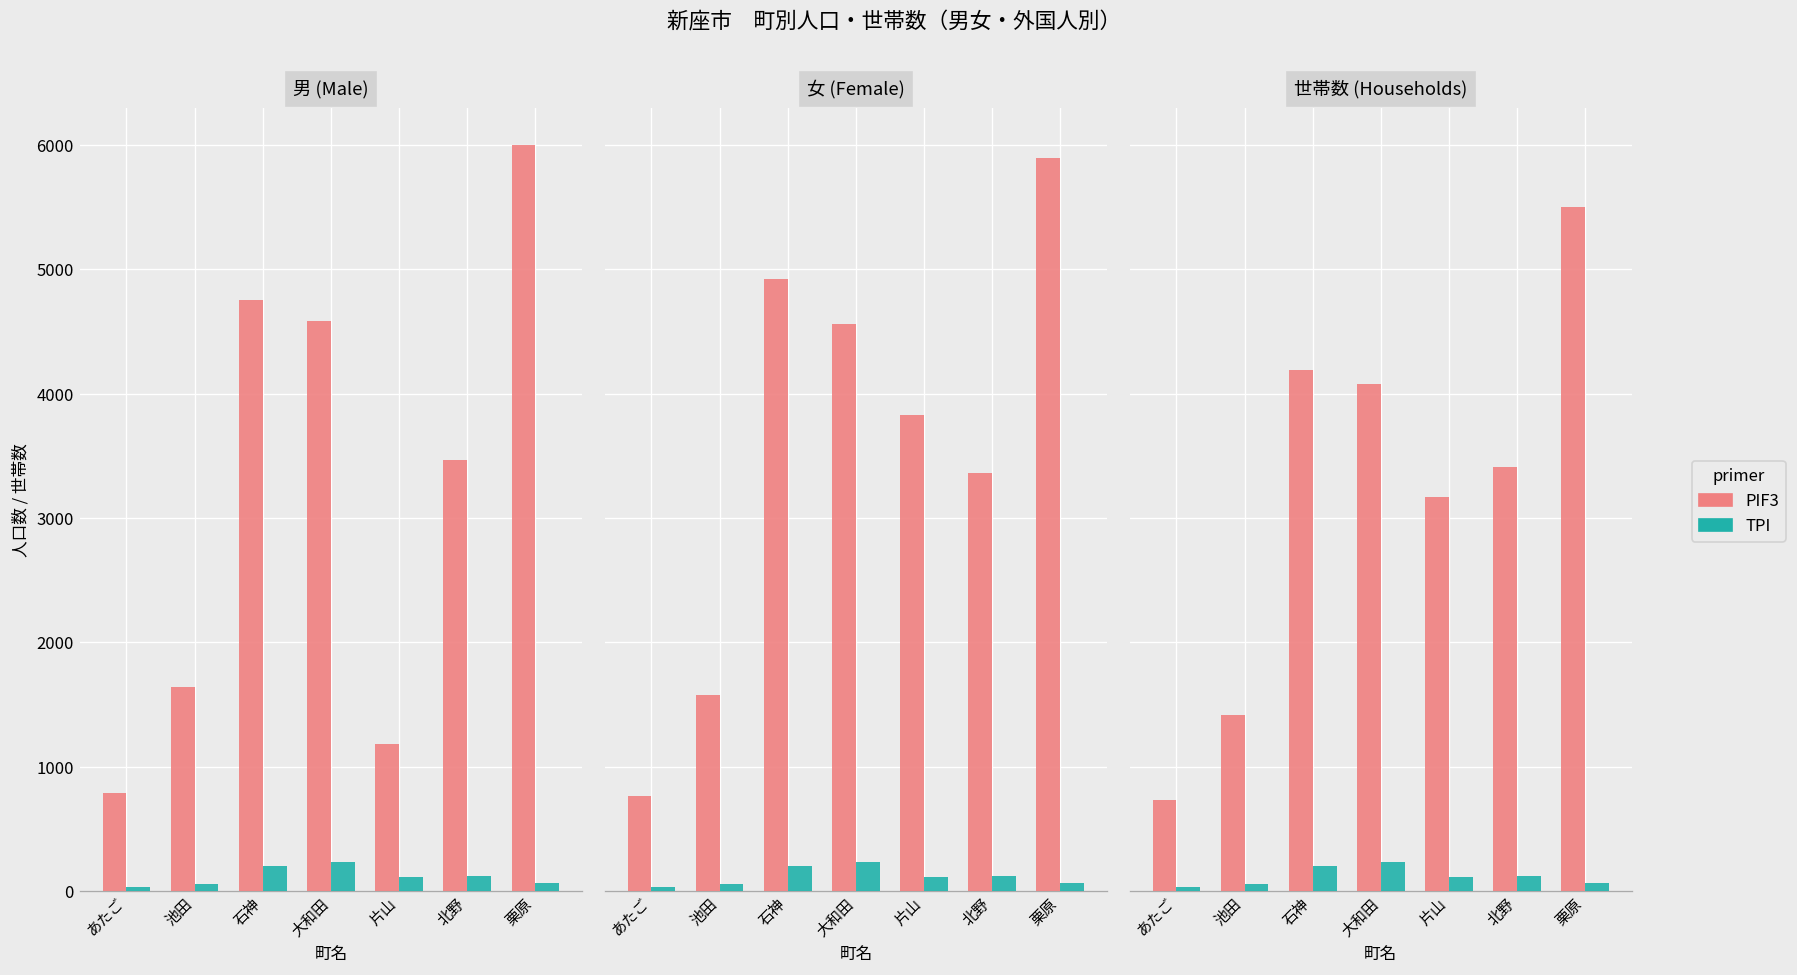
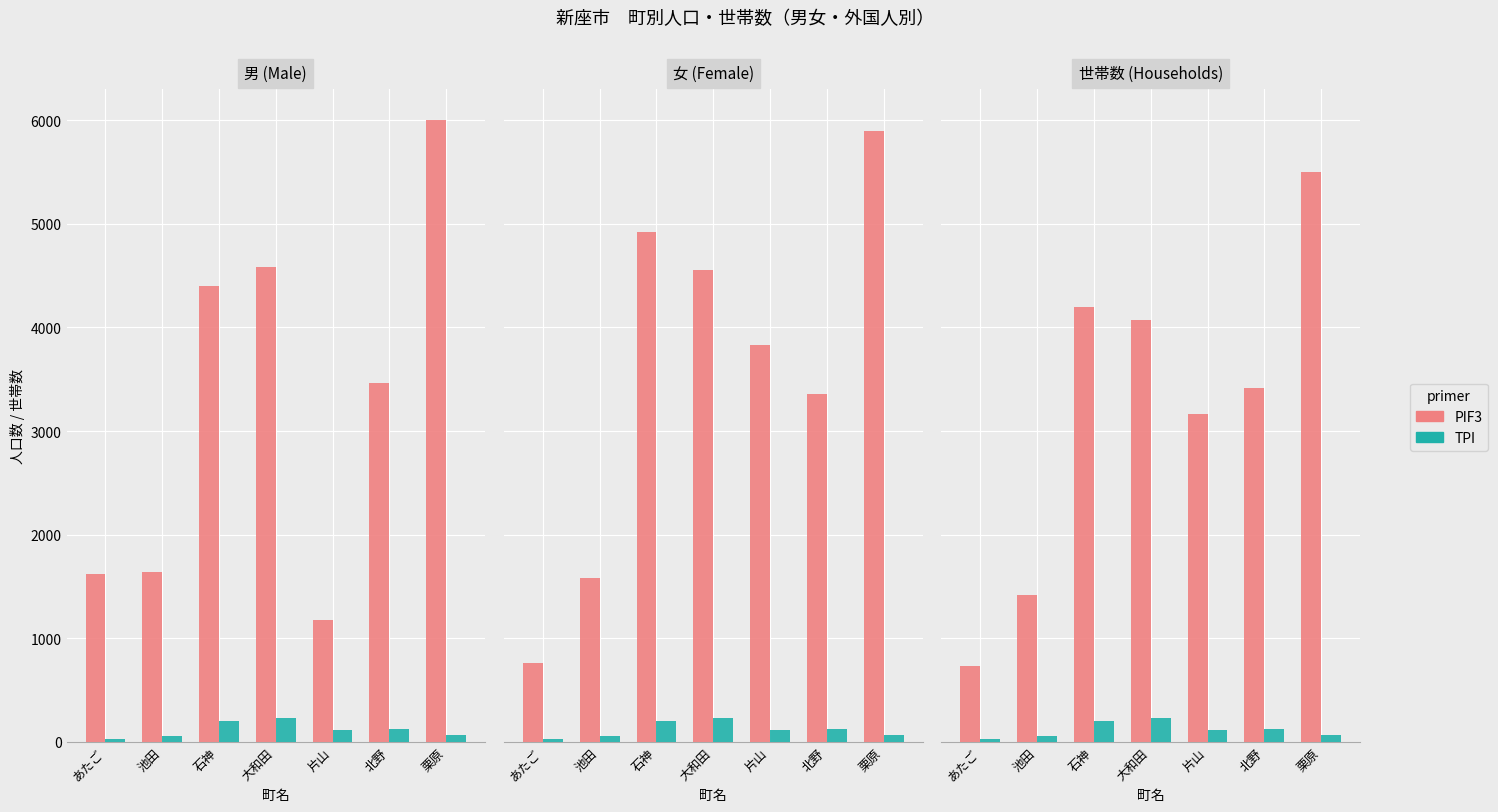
  {
    "男 (Male)": {
      "PIF3": {
-       "あたご": 790,
+       "あたご": 1620,
        "池田": 1640,
-       "石神": 4750,
+       "石神": 4400,
        "大和田": 4580,
        "片山": 1180,
        "北野": 3470,
        "栗原": 6000
      },
      "TPI": {
        "あたご": 30,
        "池田": 50,
        "石神": 200,
        "大和田": 240,
        "片山": 110,
        "北野": 120,
        "栗原": 70
      }
    }
  }
